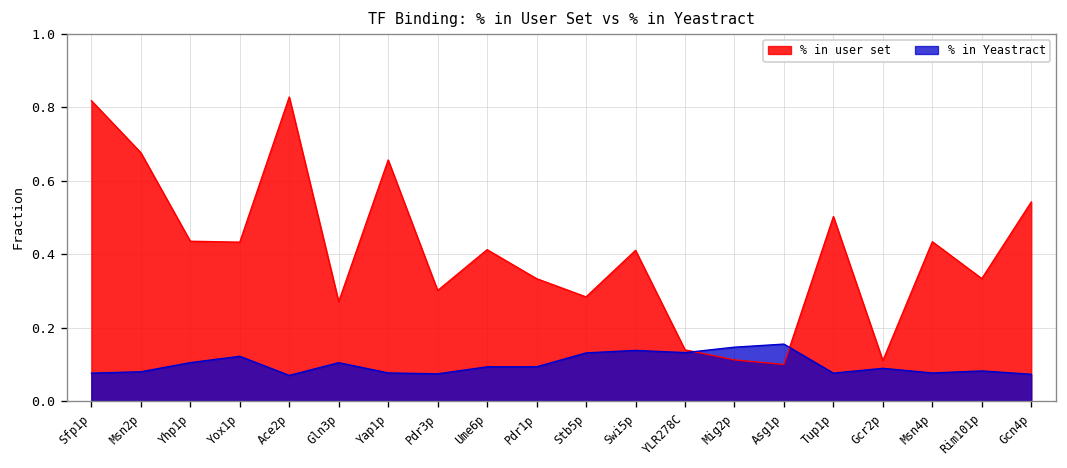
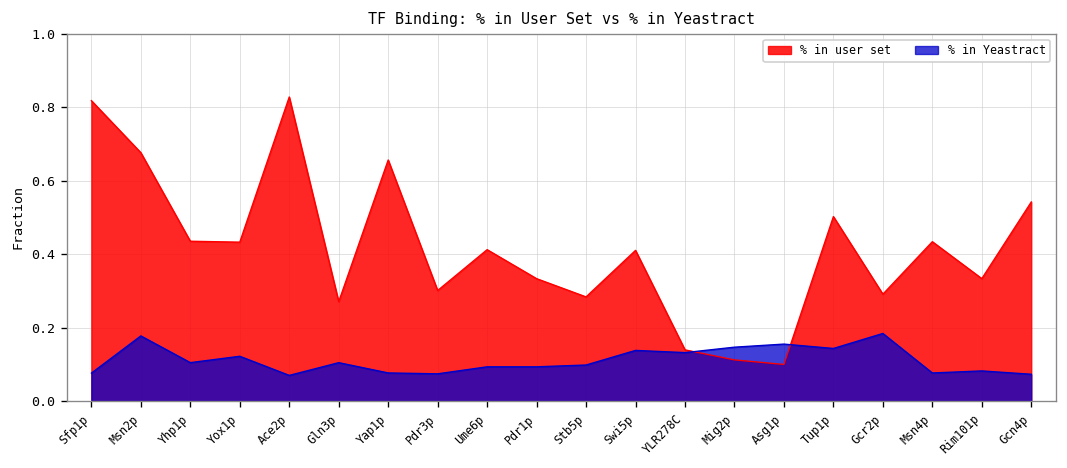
  {
    "% in user set": {
      "Sfp1p": 0.82,
      "Msn2p": 0.68,
      "Yhp1p": 0.44,
      "Yox1p": 0.43,
      "Ace2p": 0.83,
      "Gln3p": 0.27,
      "Yap1p": 0.66,
      "Pdr3p": 0.30,
      "Ume6p": 0.41,
      "Pdr1p": 0.33,
      "Stb5p": 0.28,
      "Swi5p": 0.41,
      "Mig2p": 0.11,
      "Asg1p": 0.10,
      "Tup1p": 0.50,
-     "Gcr2p": 0.11,
+     "Gcr2p": 0.29,
      "Msn4p": 0.43,
      "Rim101p": 0.33,
      "Gcn4p": 0.54
    },
    "% in Yeastract": {
      "Sfp1p": 0.08,
-     "Msn2p": 0.08,
+     "Msn2p": 0.18,
      "Yhp1p": 0.10,
      "Yox1p": 0.12,
      "Ace2p": 0.07,
      "Gln3p": 0.10,
      "Yap1p": 0.08,
      "Pdr3p": 0.07,
      "Ume6p": 0.09,
      "Pdr1p": 0.09,
-     "Stb5p": 0.13,
+     "Stb5p": 0.10,
      "Swi5p": 0.14,
      "Mig2p": 0.15,
      "Asg1p": 0.16,
-     "Tup1p": 0.08,
-     "Gcr2p": 0.09,
+     "Tup1p": 0.14,
+     "Gcr2p": 0.18,
      "Msn4p": 0.08,
      "Rim101p": 0.08,
      "Gcn4p": 0.07
    }
  }
